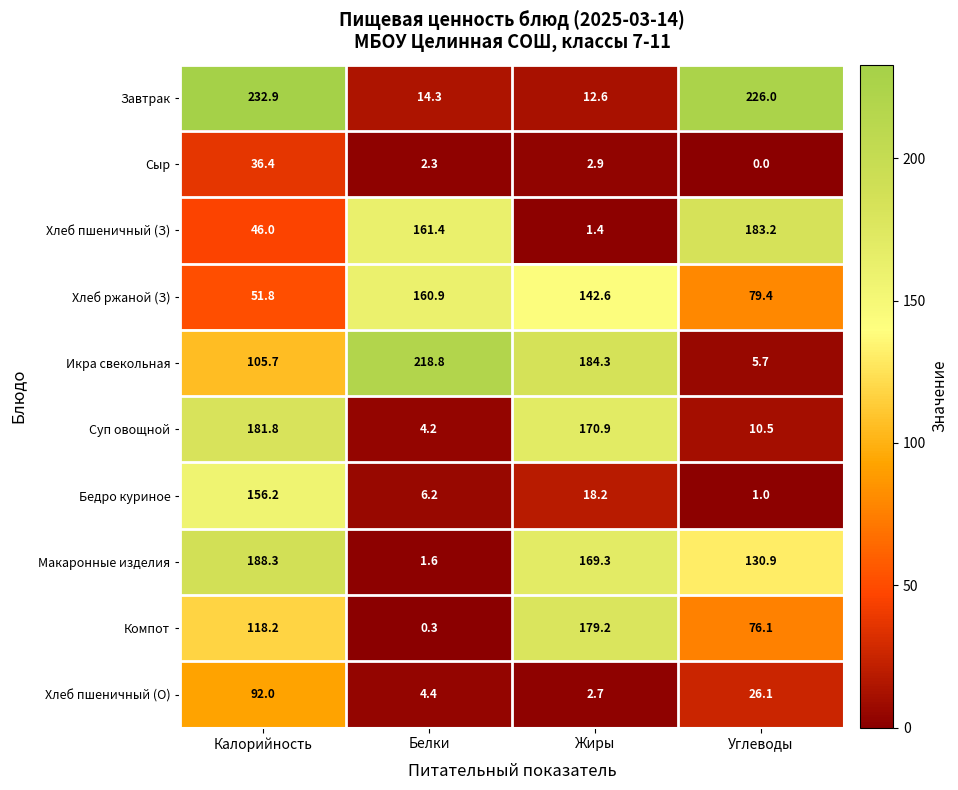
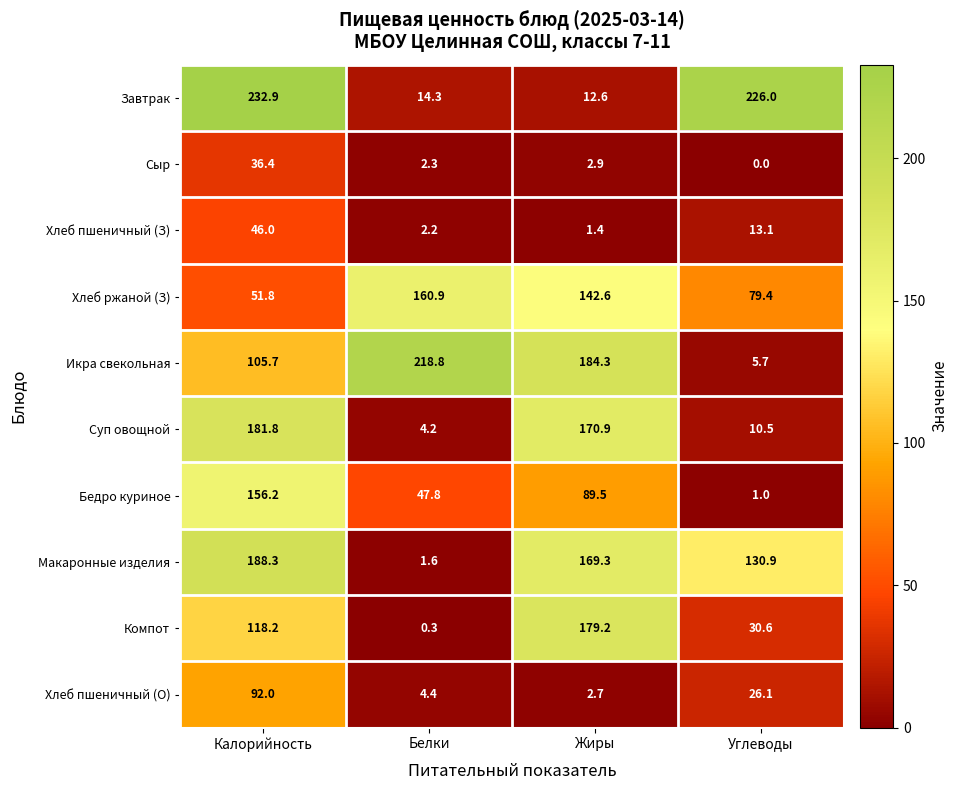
  {
    "Завтрак": {
      "Калорийность": 232.9,
      "Белки": 14.3,
      "Жиры": 12.6,
      "Углеводы": 226.0
    },
    "Сыр": {
      "Калорийность": 36.4,
      "Белки": 2.3,
      "Жиры": 2.9,
      "Углеводы": 0.0
    },
    "Хлеб пшеничный (З)": {
      "Калорийность": 46.0,
-     "Белки": 161.4,
+     "Белки": 2.2,
      "Жиры": 1.4,
-     "Углеводы": 183.2
+     "Углеводы": 13.1
    },
    "Хлеб ржаной (З)": {
      "Калорийность": 51.8,
      "Белки": 160.9,
      "Жиры": 142.6,
      "Углеводы": 79.4
    },
    "Икра свекольная": {
      "Калорийность": 105.7,
      "Белки": 218.8,
      "Жиры": 184.3,
      "Углеводы": 5.7
    },
    "Суп овощной": {
      "Калорийность": 181.8,
      "Белки": 4.2,
      "Жиры": 170.9,
      "Углеводы": 10.5
    },
    "Бедро куриное": {
      "Калорийность": 156.2,
-     "Белки": 6.2,
-     "Жиры": 18.2,
+     "Белки": 47.8,
+     "Жиры": 89.5,
      "Углеводы": 1.0
    },
    "Макаронные изделия": {
      "Калорийность": 188.3,
      "Белки": 1.6,
      "Жиры": 169.3,
      "Углеводы": 130.9
    },
    "Компот": {
      "Калорийность": 118.2,
      "Белки": 0.3,
      "Жиры": 179.2,
-     "Углеводы": 76.1
+     "Углеводы": 30.6
    },
    "Хлеб пшеничный (О)": {
      "Калорийность": 92.0,
      "Белки": 4.4,
      "Жиры": 2.7,
      "Углеводы": 26.1
    }
  }
